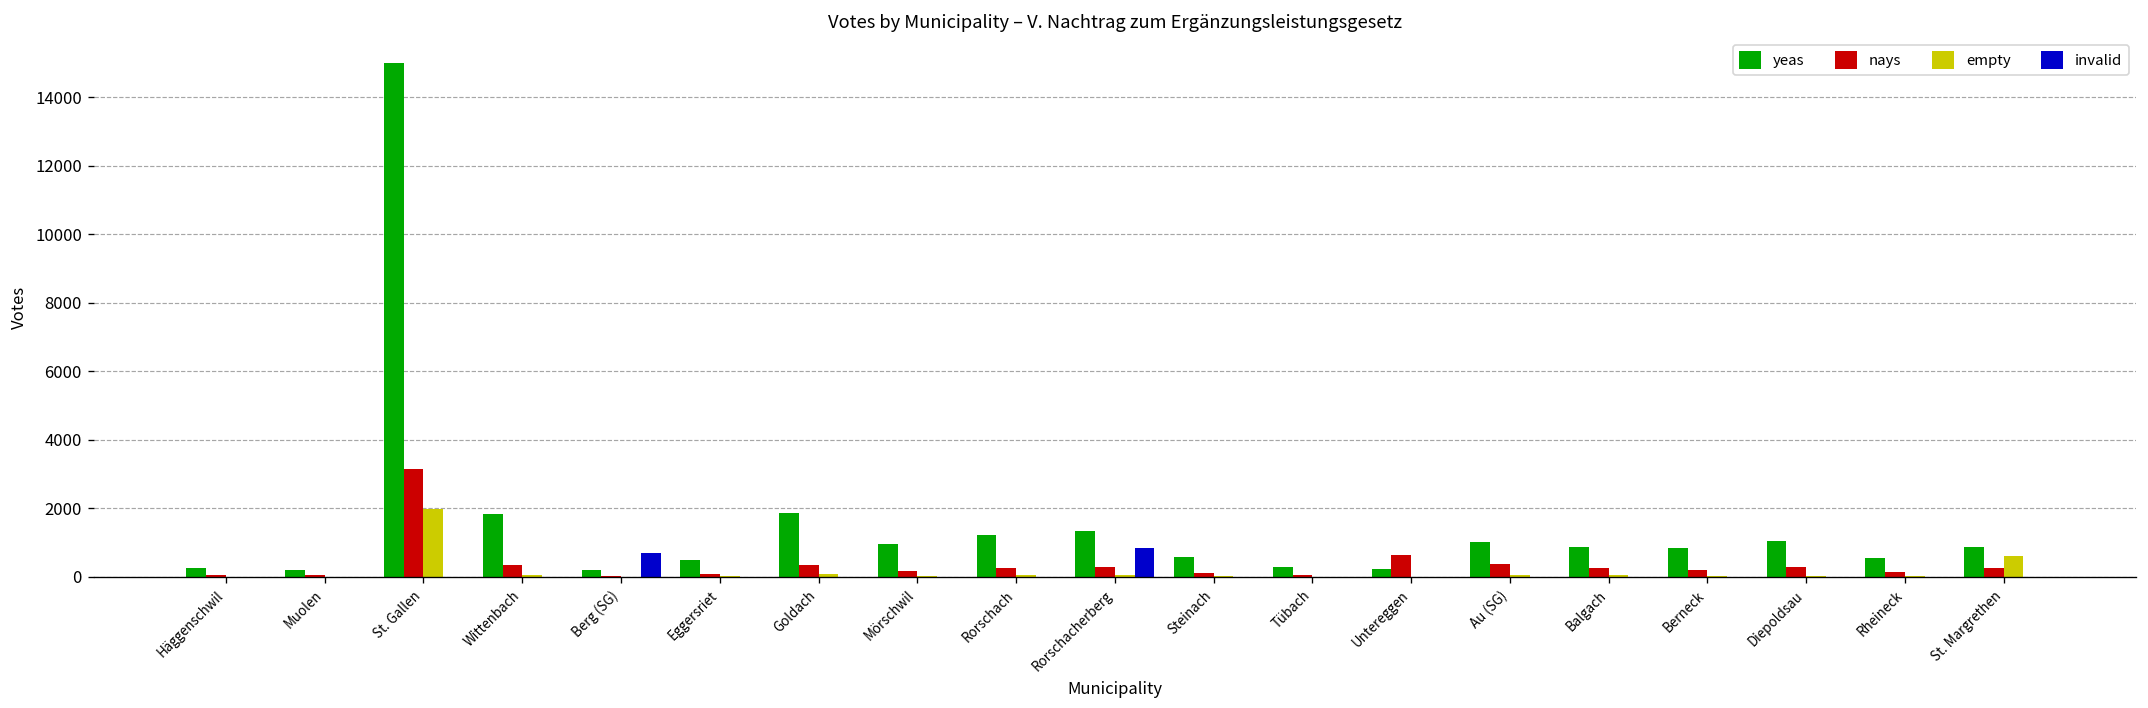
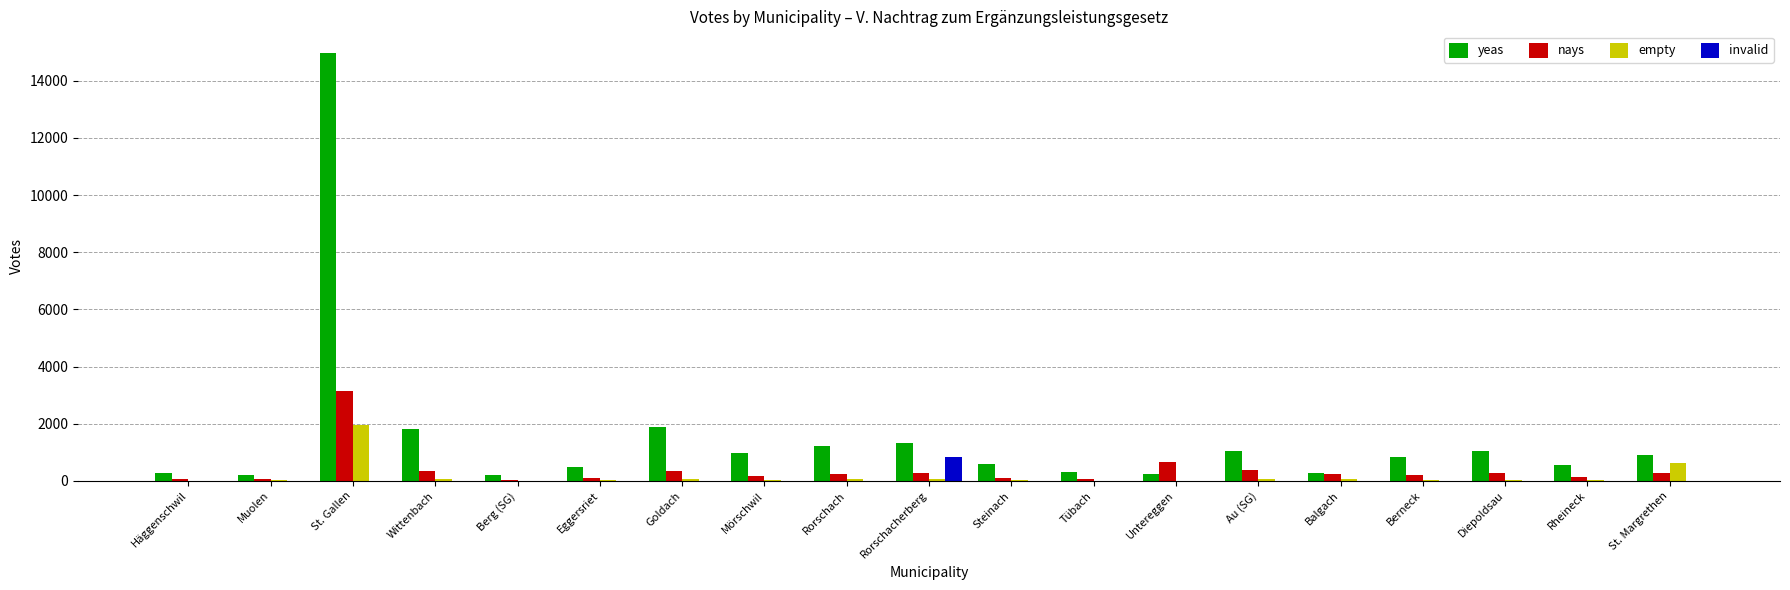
  {
    "yeas": {
      "Häggenschwil": 300,
      "Muolen": 200,
      "St. Gallen": 15000,
      "Wittenbach": 1800,
      "Berg (SG)": 200,
      "Eggersriet": 500,
      "Goldach": 1900,
      "Mörschwil": 1000,
      "Rorschach": 1200,
      "Rorschacherberg": 1300,
      "Steinach": 600,
      "Tübach": 300,
      "Untereggen": 200,
      "Au (SG)": 1000,
-     "Balgach": 900,
+     "Balgach": 300,
      "Berneck": 800,
      "Diepoldsau": 1000,
      "Rheineck": 600,
      "St. Margrethen": 900
    },
    "nays": {
      "St. Gallen": 3200,
      "Wittenbach": 400,
      "Eggersriet": 100,
      "Goldach": 400,
      "Mörschwil": 200,
      "Rorschach": 300,
      "Rorschacherberg": 300,
      "Steinach": 100,
      "Untereggen": 700,
      "Au (SG)": 400,
      "Balgach": 300,
      "Berneck": 200,
      "Diepoldsau": 300,
      "Rheineck": 200,
      "St. Margrethen": 300
    },
    "empty": {
      "St. Gallen": 2000,
      "St. Margrethen": 600
    },
    "invalid": {
      "Häggenschwil": 0,
      "Wittenbach": 0,
-     "Berg (SG)": 700,
+     "Berg (SG)": 0,
      "Eggersriet": 0,
      "Mörschwil": 0,
      "Rorschacherberg": 800,
      "Steinach": 0,
      "Tübach": 0,
      "Untereggen": 0,
      "Au (SG)": 0,
      "Balgach": 0,
      "Berneck": 0,
      "Rheineck": 0,
      "St. Margrethen": 0
    }
  }
